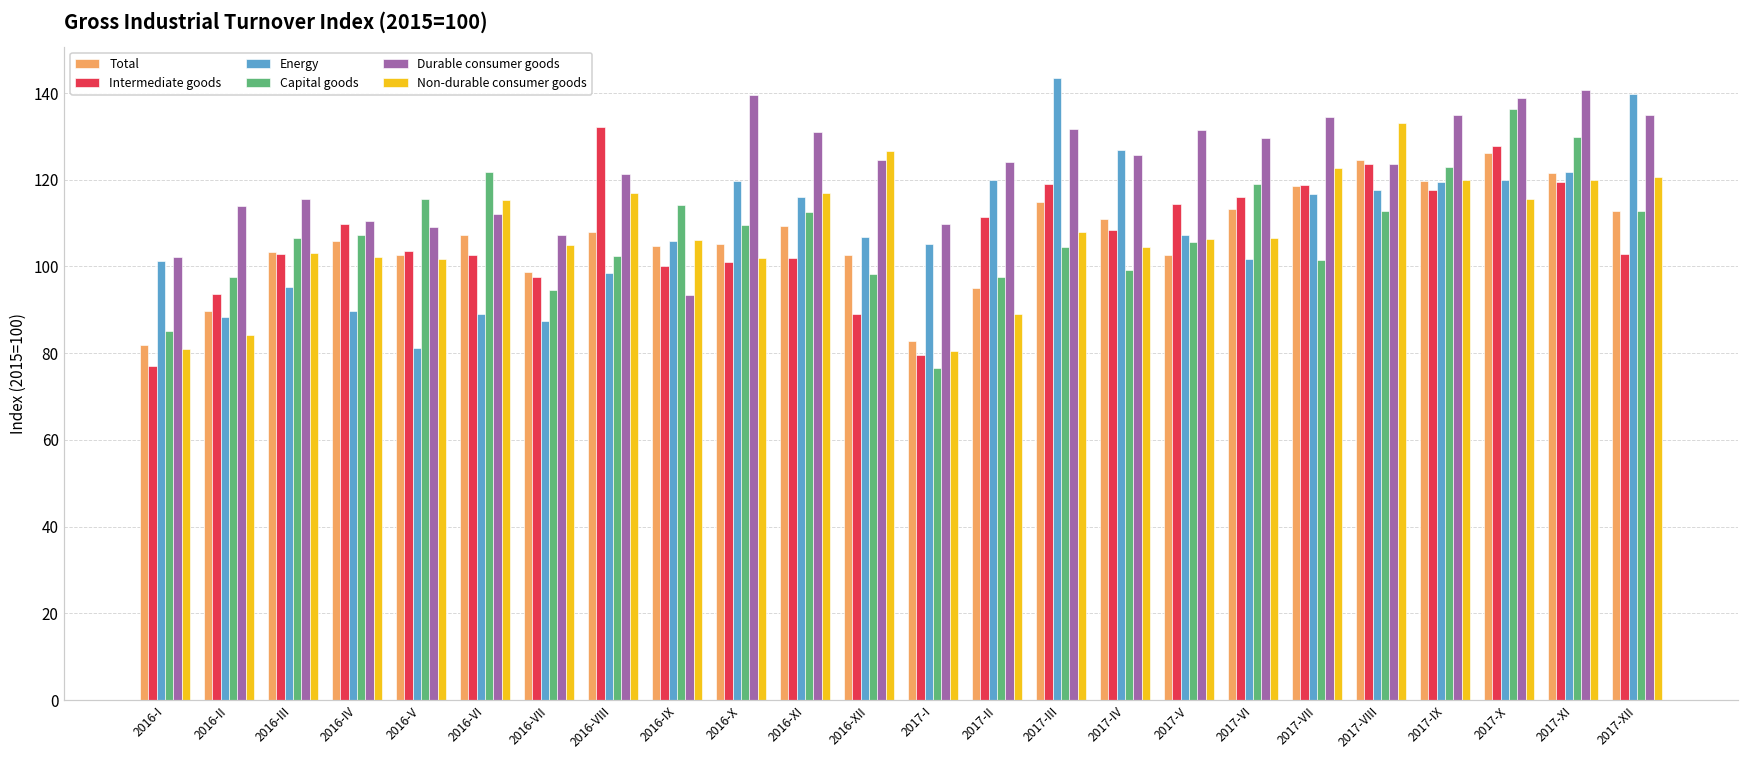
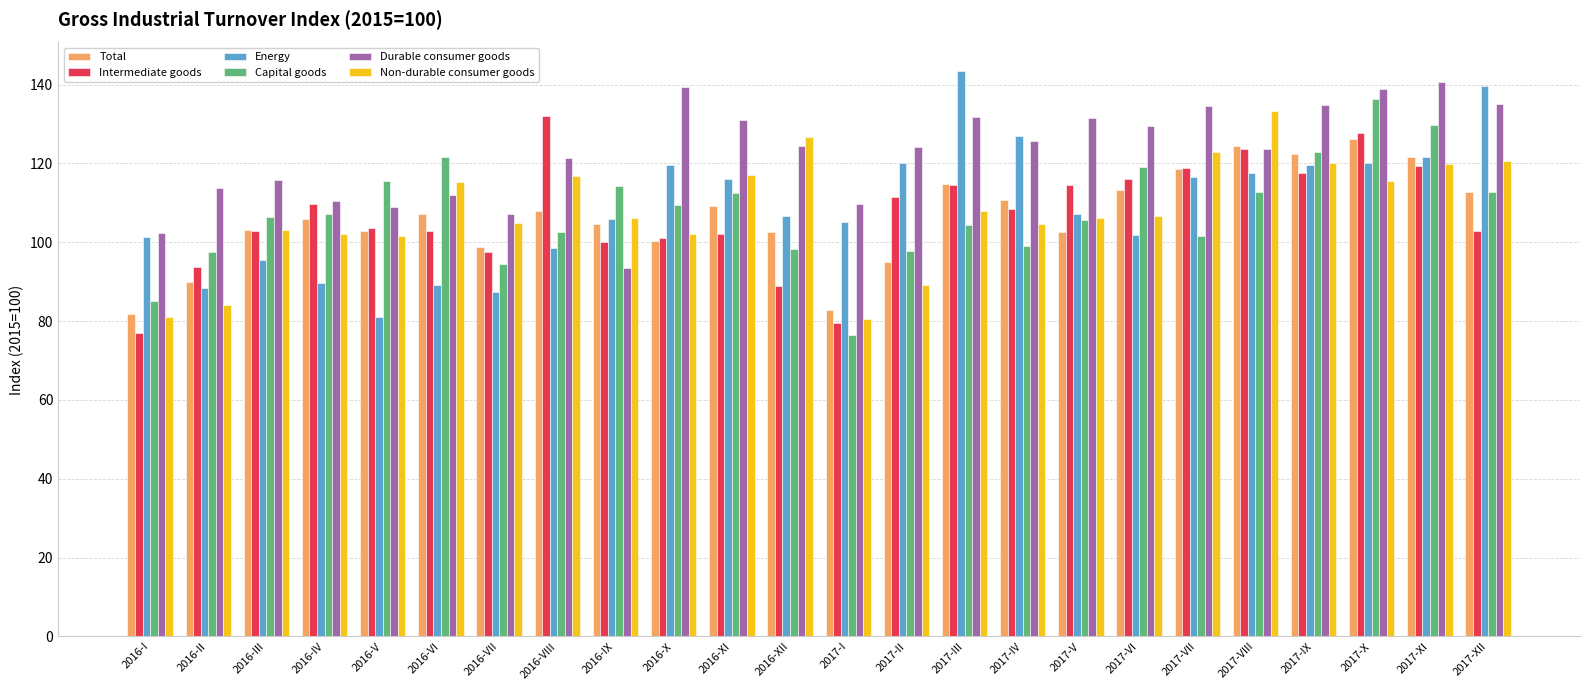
  {
    "Total": {
      "2016-I": 82,
      "2016-II": 90,
      "2016-III": 103,
      "2016-IV": 106,
      "2016-V": 103,
      "2016-VI": 107,
      "2016-VII": 99,
      "2016-VIII": 108,
      "2016-IX": 105,
-     "2016-X": 105,
+     "2016-X": 100,
      "2016-XI": 109,
      "2016-XII": 103,
      "2017-I": 83,
      "2017-II": 95,
      "2017-III": 115,
      "2017-IV": 111,
      "2017-V": 103,
      "2017-VI": 113,
      "2017-VII": 118,
      "2017-VIII": 124,
-     "2017-IX": 120,
+     "2017-IX": 122,
      "2017-X": 126,
      "2017-XI": 122,
      "2017-XII": 113
    },
    "Intermediate goods": {
      "2016-I": 77,
      "2016-II": 94,
      "2016-III": 103,
      "2016-IV": 110,
      "2016-V": 104,
      "2016-VI": 103,
      "2016-VII": 98,
      "2016-VIII": 132,
      "2016-IX": 100,
      "2016-X": 101,
      "2016-XI": 102,
      "2016-XII": 89,
      "2017-I": 80,
      "2017-II": 111,
-     "2017-III": 119,
+     "2017-III": 115,
      "2017-IV": 108,
      "2017-V": 114,
      "2017-VI": 116,
      "2017-VII": 119,
      "2017-VIII": 124,
      "2017-IX": 118,
      "2017-X": 128,
      "2017-XI": 119,
      "2017-XII": 103
    },
    "Energy": {
      "2016-I": 101,
      "2016-II": 88,
      "2016-III": 95,
      "2016-IV": 90,
      "2016-V": 81,
      "2016-VI": 89,
      "2016-VII": 87,
      "2016-VIII": 99,
      "2016-IX": 106,
      "2016-X": 120,
      "2016-XI": 116,
      "2016-XII": 107,
      "2017-I": 105,
      "2017-II": 120,
      "2017-III": 144,
      "2017-IV": 127,
      "2017-V": 107,
      "2017-VI": 102,
      "2017-VII": 117,
      "2017-VIII": 118,
      "2017-IX": 119,
      "2017-X": 120,
      "2017-XI": 122,
      "2017-XII": 140
    },
    "Capital goods": {
      "2016-I": 85,
      "2016-II": 98,
      "2016-III": 107,
      "2016-IV": 107,
      "2016-V": 116,
      "2016-VI": 122,
      "2016-VII": 95,
      "2016-VIII": 102,
      "2016-IX": 114,
      "2016-X": 110,
      "2016-XI": 112,
      "2016-XII": 98,
      "2017-I": 77,
      "2017-II": 98,
      "2017-III": 104,
      "2017-IV": 99,
      "2017-V": 106,
      "2017-VI": 119,
      "2017-VII": 101,
      "2017-VIII": 113,
      "2017-IX": 123,
      "2017-X": 136,
      "2017-XI": 130,
      "2017-XII": 113
    },
    "Durable consumer goods": {
      "2016-I": 102,
      "2016-II": 114,
      "2016-III": 116,
      "2016-IV": 110,
      "2016-V": 109,
      "2016-VI": 112,
      "2016-VII": 107,
      "2016-VIII": 121,
      "2016-IX": 93,
      "2016-X": 139,
      "2016-XI": 131,
      "2016-XII": 125,
      "2017-I": 110,
      "2017-II": 124,
      "2017-III": 132,
      "2017-IV": 126,
      "2017-V": 132,
      "2017-VI": 130,
      "2017-VII": 134,
      "2017-VIII": 124,
      "2017-IX": 135,
      "2017-X": 139,
      "2017-XI": 141,
      "2017-XII": 135
    },
    "Non-durable consumer goods": {
      "2016-I": 81,
      "2016-II": 84,
      "2016-III": 103,
      "2016-IV": 102,
      "2016-V": 102,
      "2016-VI": 115,
      "2016-VII": 105,
      "2016-VIII": 117,
      "2016-IX": 106,
      "2016-X": 102,
      "2016-XI": 117,
      "2016-XII": 127,
      "2017-I": 81,
      "2017-II": 89,
      "2017-III": 108,
      "2017-IV": 105,
      "2017-V": 106,
      "2017-VI": 107,
      "2017-VII": 123,
      "2017-VIII": 133,
      "2017-IX": 120,
      "2017-X": 115,
      "2017-XI": 120,
      "2017-XII": 121
    }
  }
